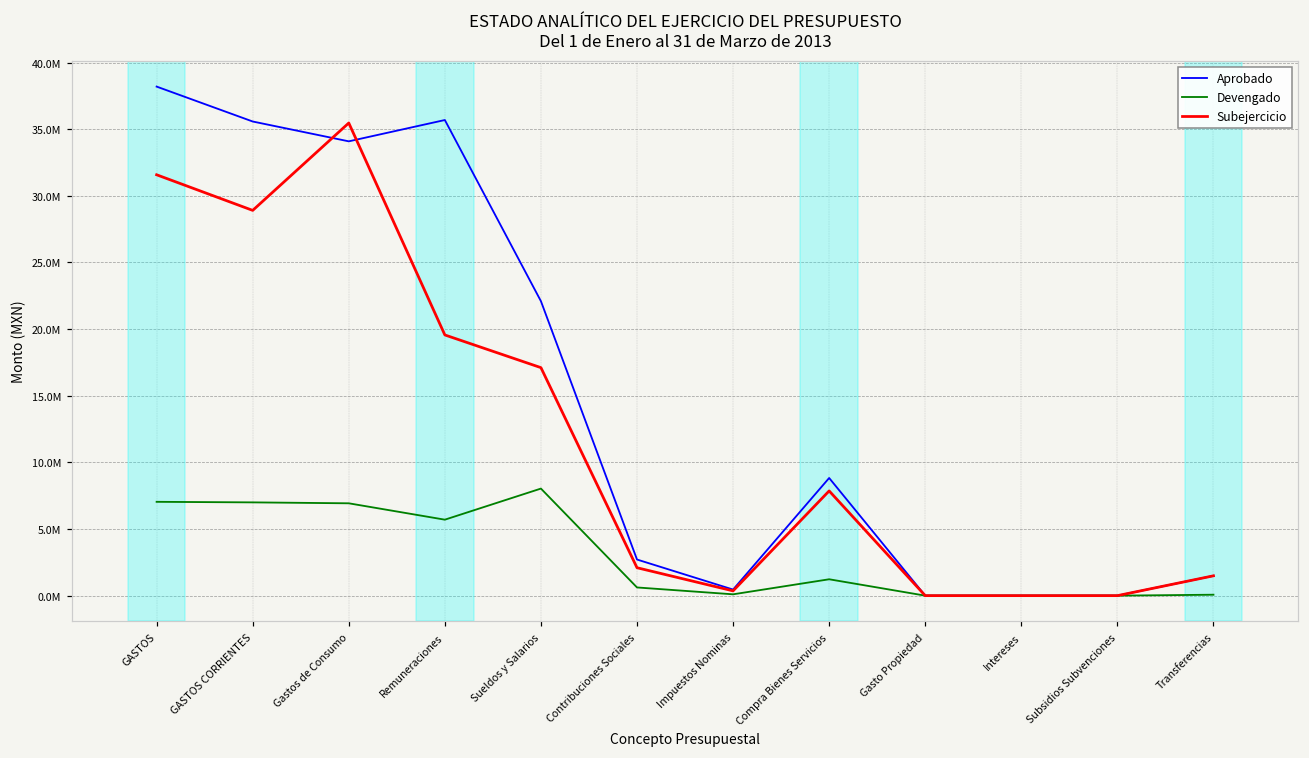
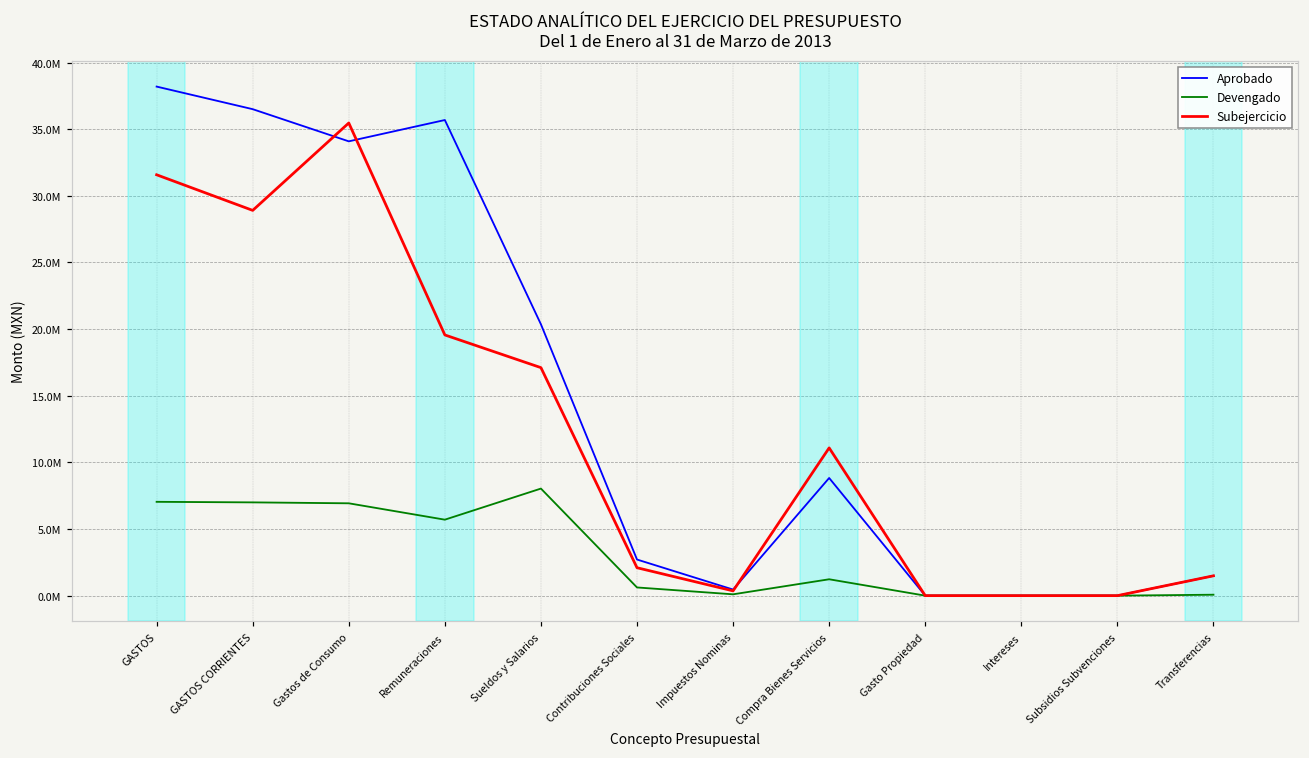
  {
    "Aprobado": {
      "GASTOS": 38200000,
-     "GASTOS CORRIENTES": 35600000,
+     "GASTOS CORRIENTES": 36500000,
      "Gastos de Consumo": 34100000,
      "Remuneraciones": 35700000,
-     "Sueldos y Salarios": 22100000,
+     "Sueldos y Salarios": 20400000,
      "Contribuciones Sociales": 2700000,
      "Compra Bienes Servicios": 8800000
    },
    "Devengado": {
      "GASTOS": 7000000,
      "GASTOS CORRIENTES": 7000000,
      "Gastos de Consumo": 6900000,
      "Remuneraciones": 5700000,
      "Sueldos y Salarios": 8000000,
      "Contribuciones Sociales": 600000,
      "Impuestos Nominas": 100000,
      "Compra Bienes Servicios": 1200000,
      "Transferencias": 100000
    },
    "Subejercicio": {
      "GASTOS": 31600000,
      "GASTOS CORRIENTES": 28900000,
      "Gastos de Consumo": 35500000,
      "Remuneraciones": 19600000,
      "Sueldos y Salarios": 17100000,
      "Contribuciones Sociales": 2100000,
-     "Compra Bienes Servicios": 7900000
+     "Compra Bienes Servicios": 11100000
    }
  }
